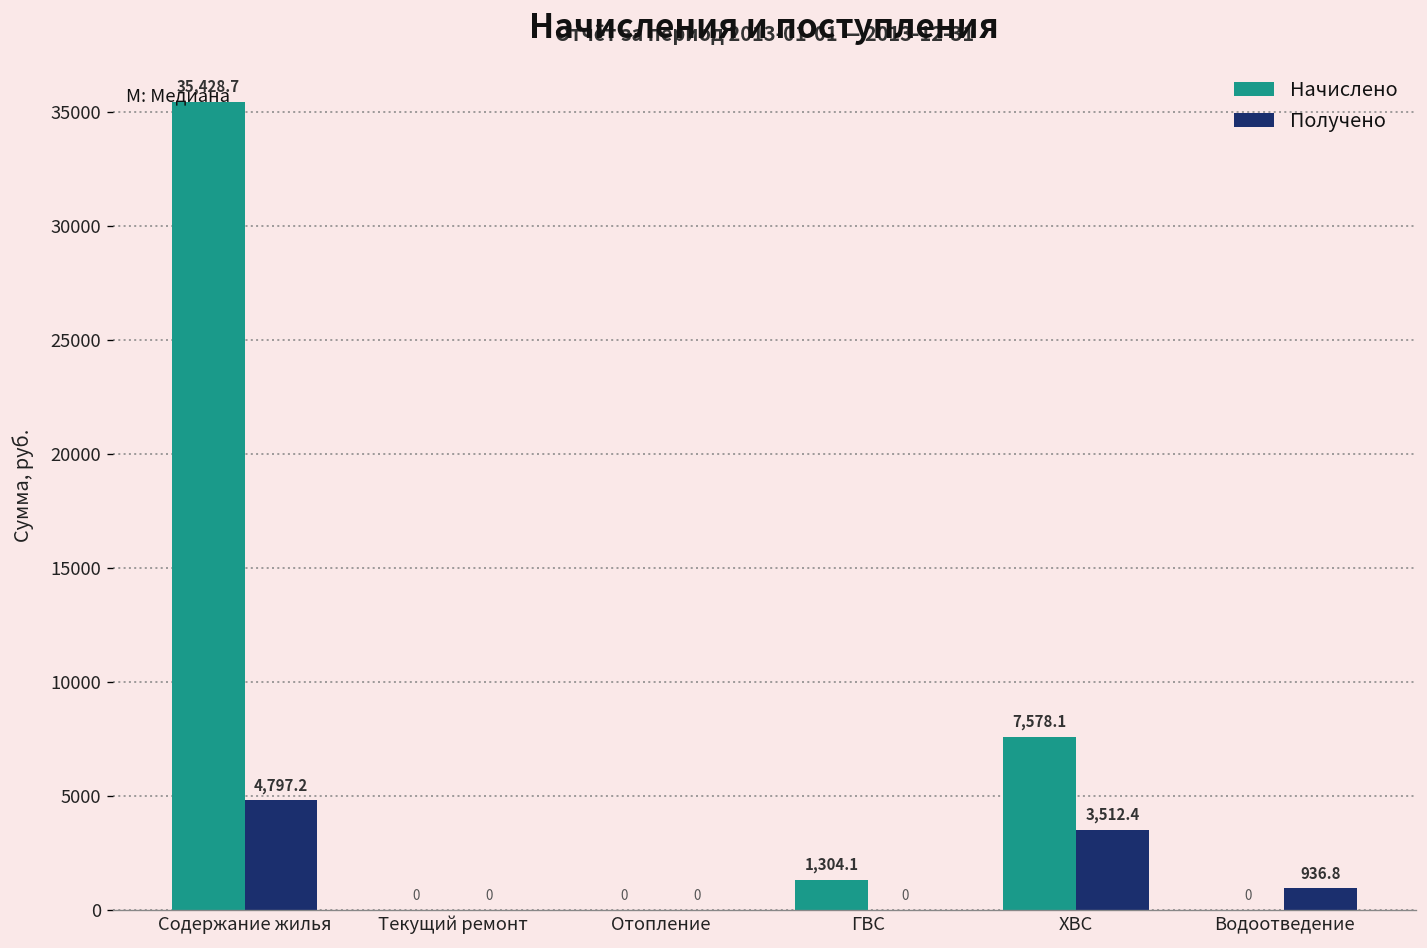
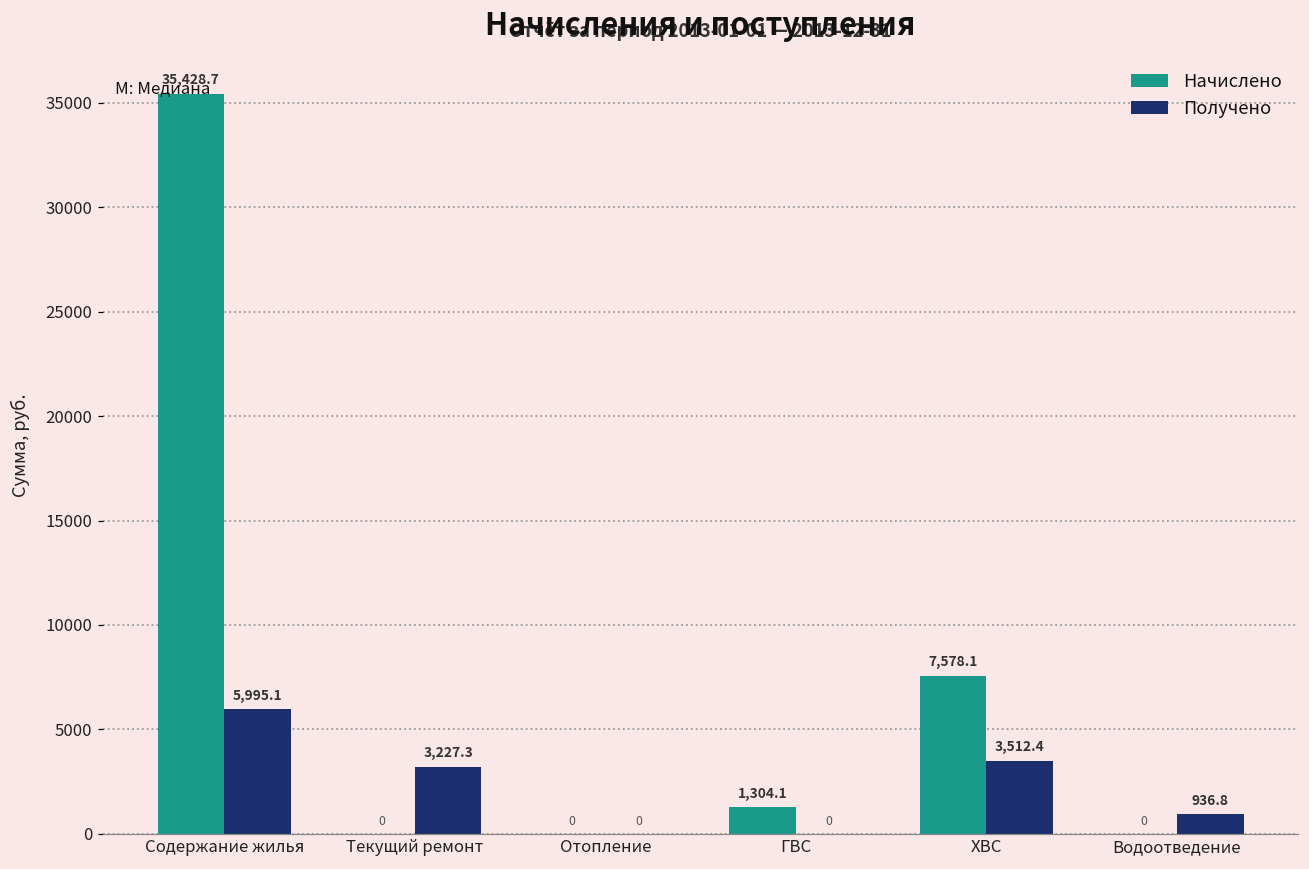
  {
    "Начислено": {
      "Текущий ремонт": "0",
      "Отопление": "0",
      "ГВС": "1,304.1",
      "ХВС": "7,578.1",
      "Водоотведение": "0"
    },
    "Получено": {
-     "Содержание жилья": "4,797.2",
-     "Текущий ремонт": "0",
+     "Содержание жилья": "5,995.1",
+     "Текущий ремонт": "3,227.3",
      "Отопление": "0",
      "ГВС": "0",
      "ХВС": "3,512.4",
      "Водоотведение": "936.8"
    }
  }
